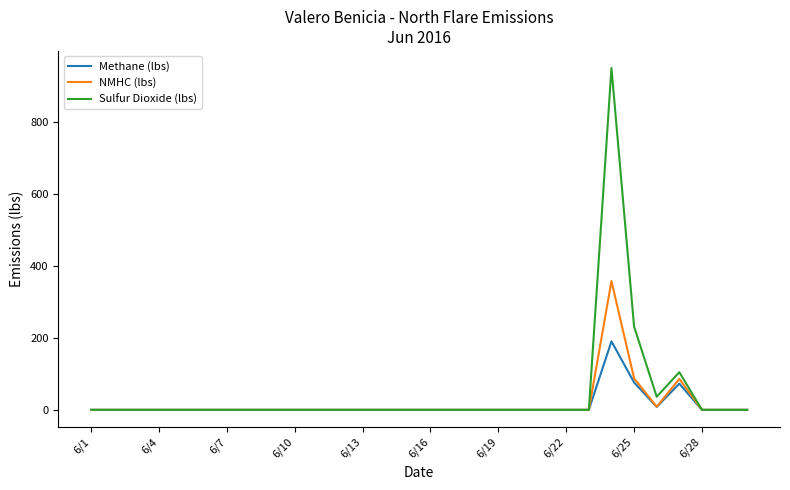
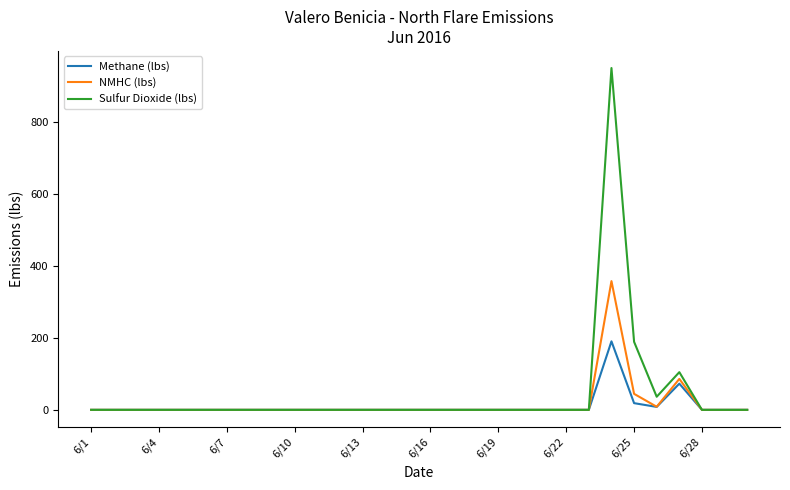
  {
    "Methane (lbs)": {
-     "6/25": 80
+     "6/25": 20
    },
    "NMHC (lbs)": {
-     "6/25": 90
+     "6/25": 40
    },
    "Sulfur Dioxide (lbs)": {
-     "6/25": 230
+     "6/25": 190
    }
  }
